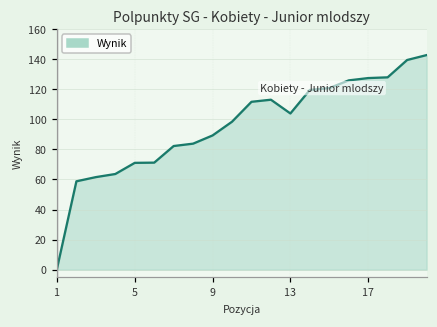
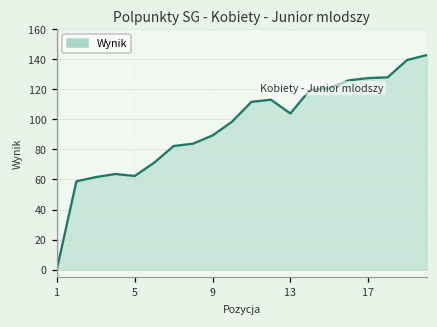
  {
    "1": 1,
-   "5": 71,
+   "5": 62,
    "9": 89,
    "13": 104,
    "17": 127
  }
